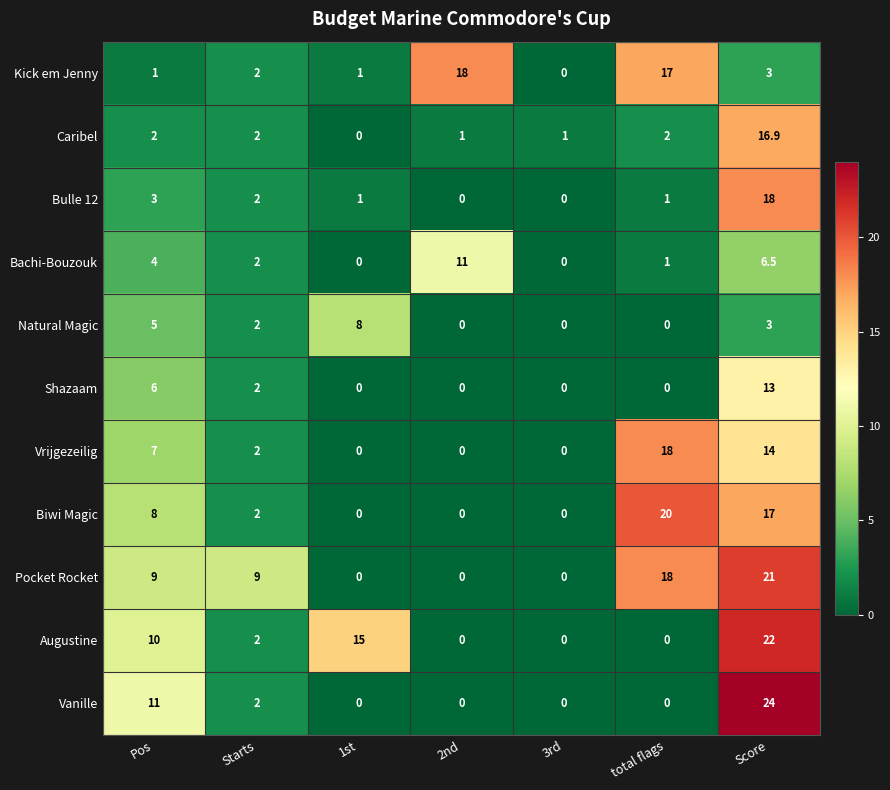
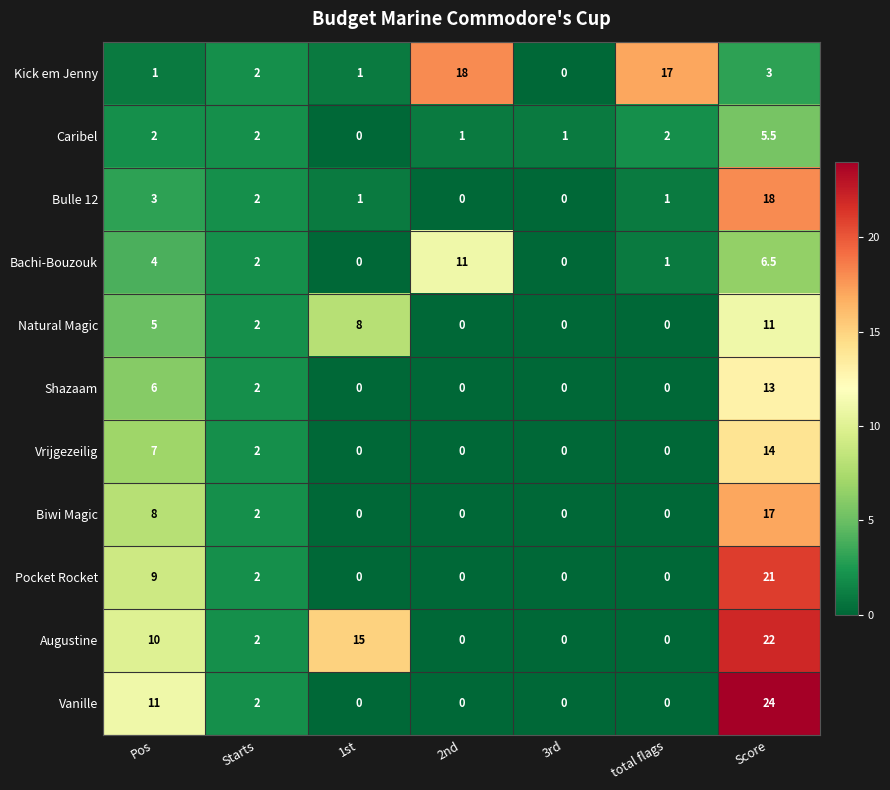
  {
    "Kick em Jenny": {
      "Pos": 1,
      "Starts": 2,
      "1st": 1,
      "2nd": 18,
      "3rd": 0,
      "total flags": 17,
      "Score": 3
    },
    "Caribel": {
      "Pos": 2,
      "Starts": 2,
      "1st": 0,
      "2nd": 1,
      "3rd": 1,
      "total flags": 2,
-     "Score": 16.9
+     "Score": 5.5
    },
    "Bulle 12": {
      "Pos": 3,
      "Starts": 2,
      "1st": 1,
      "2nd": 0,
      "3rd": 0,
      "total flags": 1,
      "Score": 18
    },
    "Bachi-Bouzouk": {
      "Pos": 4,
      "Starts": 2,
      "1st": 0,
      "2nd": 11,
      "3rd": 0,
      "total flags": 1,
      "Score": 6.5
    },
    "Natural Magic": {
      "Pos": 5,
      "Starts": 2,
      "1st": 8,
      "2nd": 0,
      "3rd": 0,
      "total flags": 0,
-     "Score": 3
+     "Score": 11
    },
    "Shazaam": {
      "Pos": 6,
      "Starts": 2,
      "1st": 0,
      "2nd": 0,
      "3rd": 0,
      "total flags": 0,
      "Score": 13
    },
    "Vrijgezeilig": {
      "Pos": 7,
      "Starts": 2,
      "1st": 0,
      "2nd": 0,
      "3rd": 0,
-     "total flags": 18,
+     "total flags": 0,
      "Score": 14
    },
    "Biwi Magic": {
      "Pos": 8,
      "Starts": 2,
      "1st": 0,
      "2nd": 0,
      "3rd": 0,
-     "total flags": 20,
+     "total flags": 0,
      "Score": 17
    },
    "Pocket Rocket": {
      "Pos": 9,
-     "Starts": 9,
+     "Starts": 2,
      "1st": 0,
      "2nd": 0,
      "3rd": 0,
-     "total flags": 18,
+     "total flags": 0,
      "Score": 21
    },
    "Augustine": {
      "Pos": 10,
      "Starts": 2,
      "1st": 15,
      "2nd": 0,
      "3rd": 0,
      "total flags": 0,
      "Score": 22
    },
    "Vanille": {
      "Pos": 11,
      "Starts": 2,
      "1st": 0,
      "2nd": 0,
      "3rd": 0,
      "total flags": 0,
      "Score": 24
    }
  }
